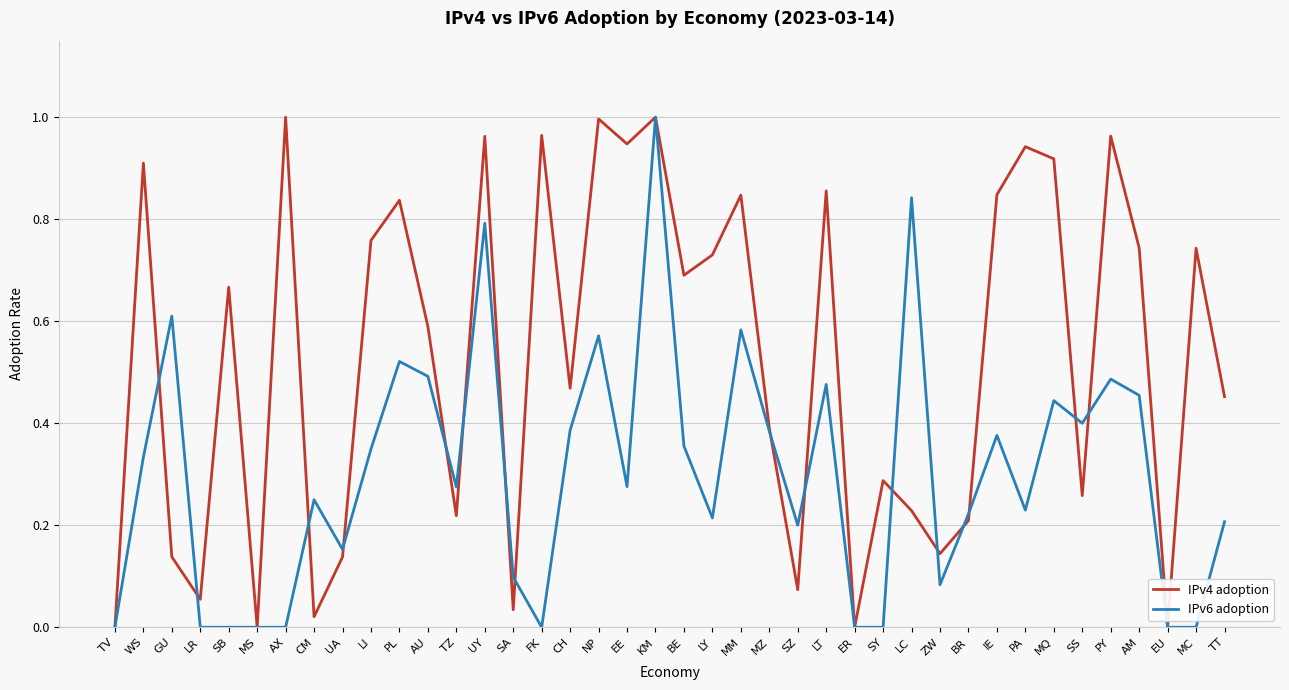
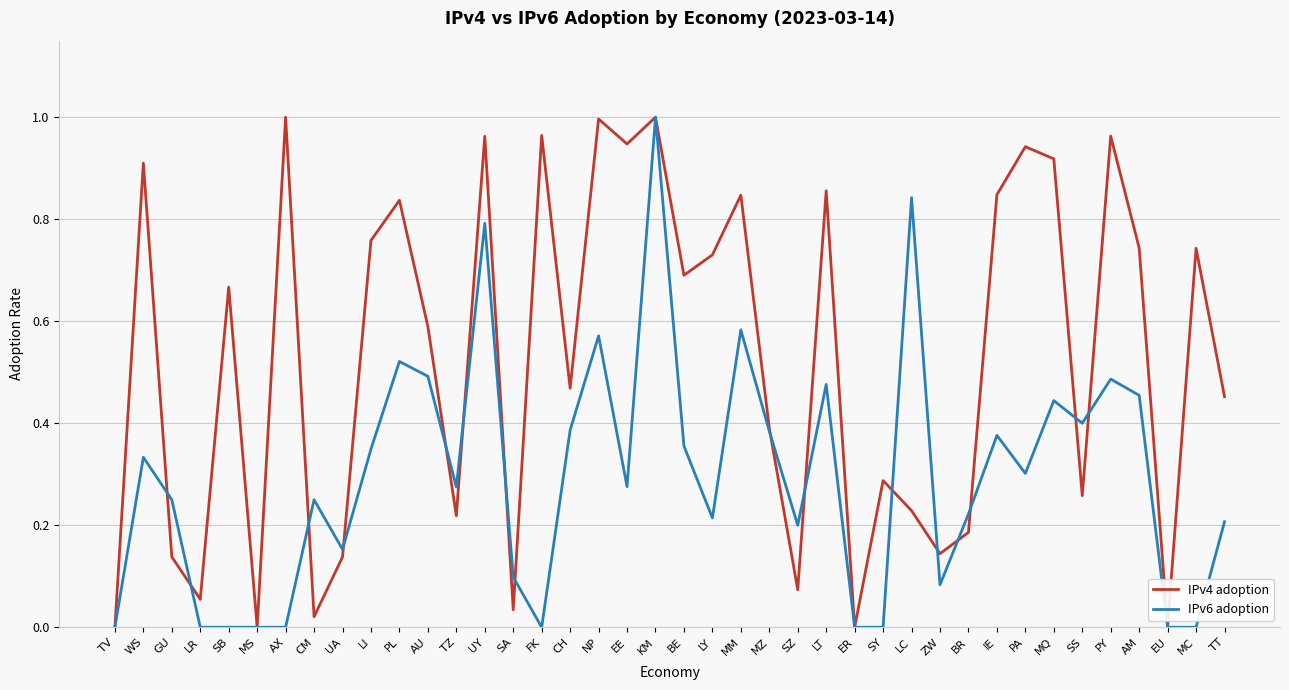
  {
    "IPv4 adoption": {
      "WS": 0.91,
      "GU": 0.14,
      "LR": 0.05,
      "SB": 0.67,
      "AX": 1.00,
      "CM": 0.02,
      "UA": 0.14,
      "LI": 0.76,
      "PL": 0.84,
      "AU": 0.59,
      "TZ": 0.22,
      "UY": 0.96,
      "SA": 0.03,
      "FK": 0.96,
      "CH": 0.47,
      "NP": 1.00,
      "EE": 0.95,
      "BE": 0.69,
      "LY": 0.73,
      "MM": 0.85,
      "MZ": 0.39,
      "SZ": 0.07,
      "LT": 0.86,
      "SY": 0.29,
      "LC": 0.23,
      "ZW": 0.14,
-     "BR": 0.21,
+     "BR": 0.19,
      "IE": 0.85,
      "PA": 0.94,
      "MQ": 0.92,
      "SS": 0.26,
      "PY": 0.96,
      "AM": 0.74,
      "MC": 0.74,
      "TT": 0.45
    },
    "IPv6 adoption": {
      "WS": 0.33,
-     "GU": 0.61,
+     "GU": 0.25,
      "LR": 0.00,
      "SB": 0.00,
      "AX": 0.00,
      "CM": 0.25,
      "UA": 0.15,
      "LI": 0.35,
      "PL": 0.52,
      "AU": 0.49,
      "TZ": 0.28,
      "UY": 0.79,
      "SA": 0.10,
      "FK": 0.00,
      "CH": 0.39,
      "NP": 0.57,
      "EE": 0.28,
      "BE": 0.36,
      "LY": 0.21,
      "MM": 0.58,
      "MZ": 0.38,
      "SZ": 0.20,
      "LT": 0.48,
      "SY": 0.00,
      "LC": 0.84,
      "ZW": 0.08,
      "BR": 0.22,
      "IE": 0.38,
-     "PA": 0.23,
+     "PA": 0.30,
      "MQ": 0.44,
      "SS": 0.40,
      "PY": 0.49,
      "AM": 0.45,
      "MC": 0.00,
      "TT": 0.21
    }
  }
